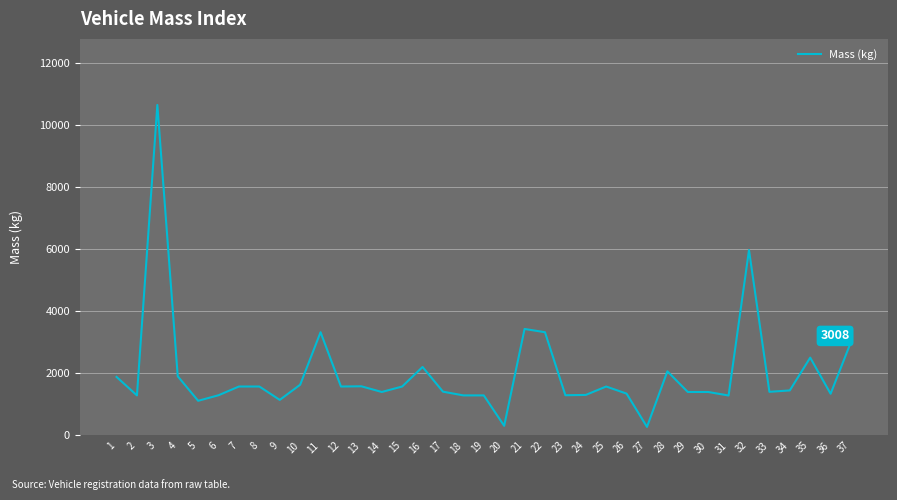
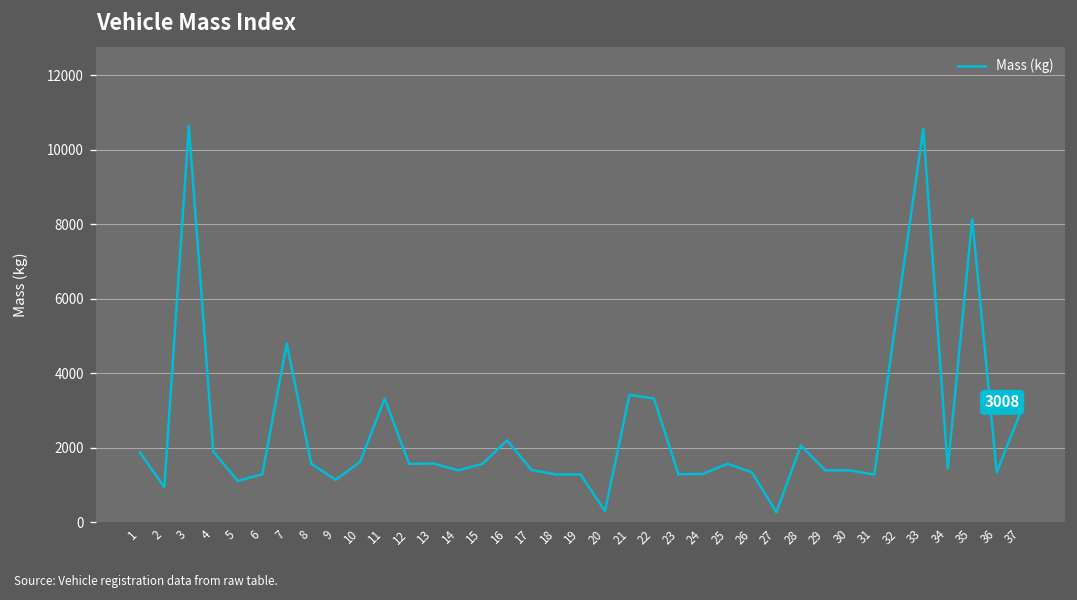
  {
    "1": 1900,
-   "2": 1300,
+   "2": 900,
    "3": 10600,
    "4": 1900,
    "5": 1100,
    "6": 1300,
-   "7": 1600,
+   "7": 4800,
    "8": 1600,
    "9": 1100,
    "10": 1600,
    "11": 3300,
    "12": 1600,
    "13": 1600,
    "14": 1400,
    "15": 1600,
    "16": 2200,
    "17": 1400,
    "18": 1300,
    "19": 1300,
    "20": 300,
    "21": 3400,
    "22": 3300,
    "23": 1300,
    "24": 1300,
    "25": 1600,
    "26": 1300,
    "27": 300,
    "28": 2100,
    "29": 1400,
    "30": 1400,
    "31": 1300,
    "32": 6000,
-   "33": 1400,
+   "33": 10600,
    "34": 1400,
-   "35": 2500,
+   "35": 8100,
    "36": 1300
  }
